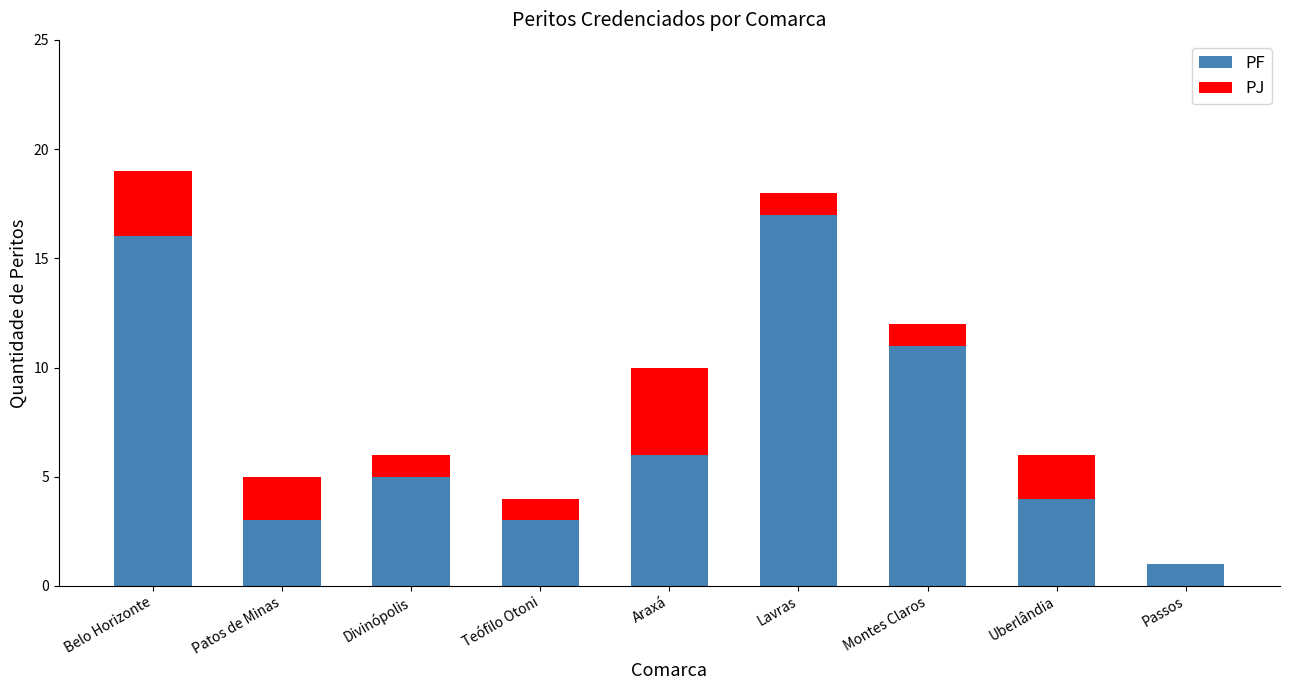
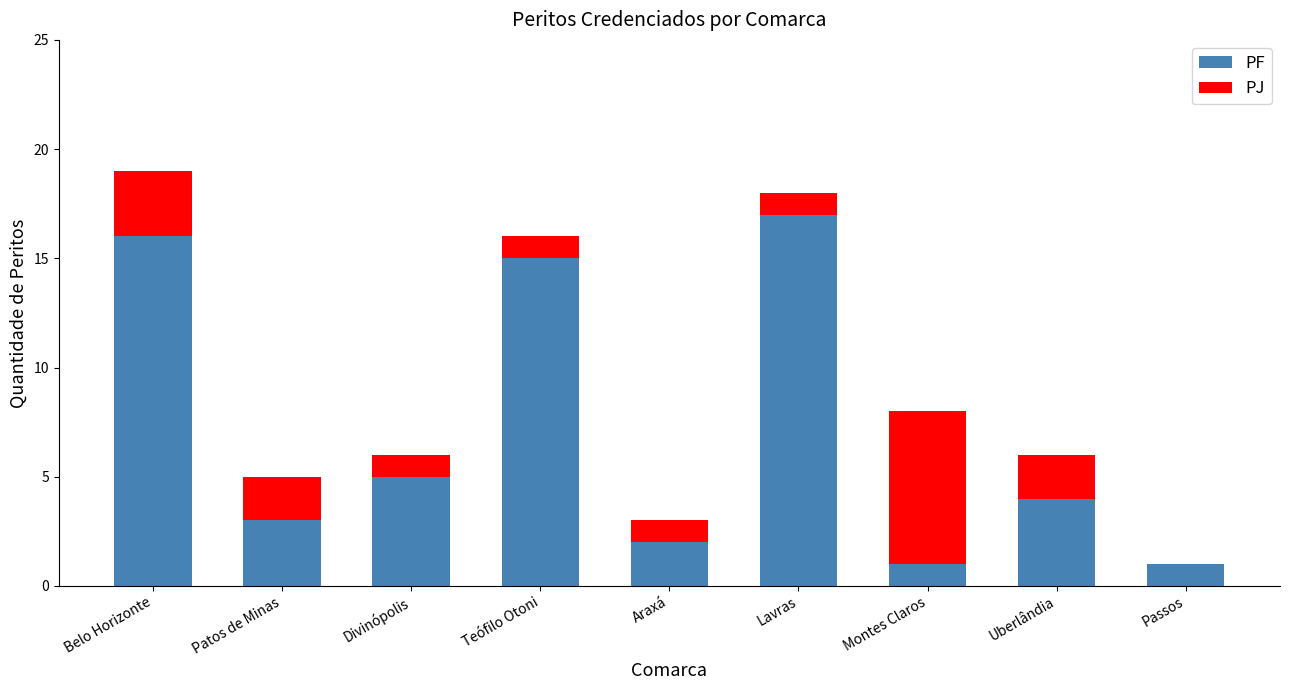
  {
    "PF": {
      "Belo Horizonte": 16,
      "Patos de Minas": 3,
      "Divinópolis": 5,
-     "Teófilo Otoni": 3,
-     "Araxá": 6,
+     "Teófilo Otoni": 15,
+     "Araxá": 2,
      "Lavras": 17,
-     "Montes Claros": 11,
+     "Montes Claros": 1,
      "Uberlândia": 4,
      "Passos": 1
    },
    "PJ": {
      "Belo Horizonte": 3,
      "Patos de Minas": 2,
      "Divinópolis": 1,
      "Teófilo Otoni": 1,
-     "Araxá": 4,
+     "Araxá": 1,
      "Lavras": 1,
-     "Montes Claros": 1,
+     "Montes Claros": 7,
      "Uberlândia": 2,
      "Passos": 0
    }
  }
